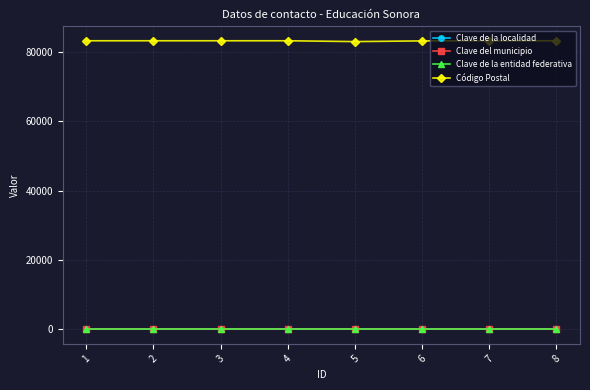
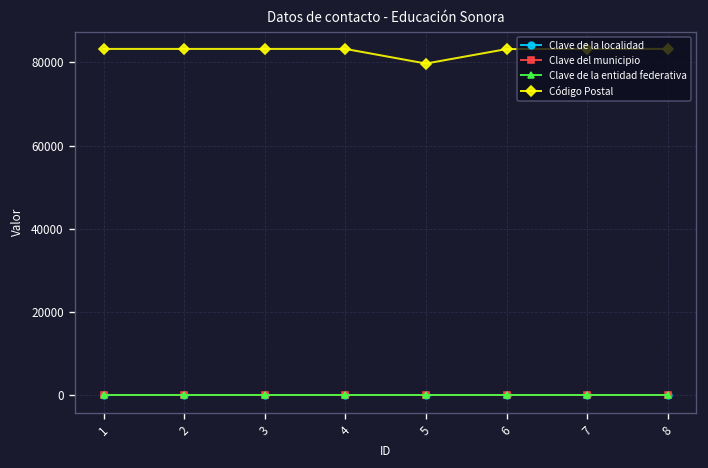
  {
    "Clave de la entidad federativa": {
      "1": 0,
      "2": 0,
      "3": 0,
      "4": 0,
      "5": 0,
      "6": 0,
      "7": 0,
      "8": 0
    },
    "Código Postal": {
      "1": 83000,
      "2": 83000,
      "3": 83000,
      "4": 83000,
-     "5": 83000,
+     "5": 80000,
      "6": 83000
    }
  }
